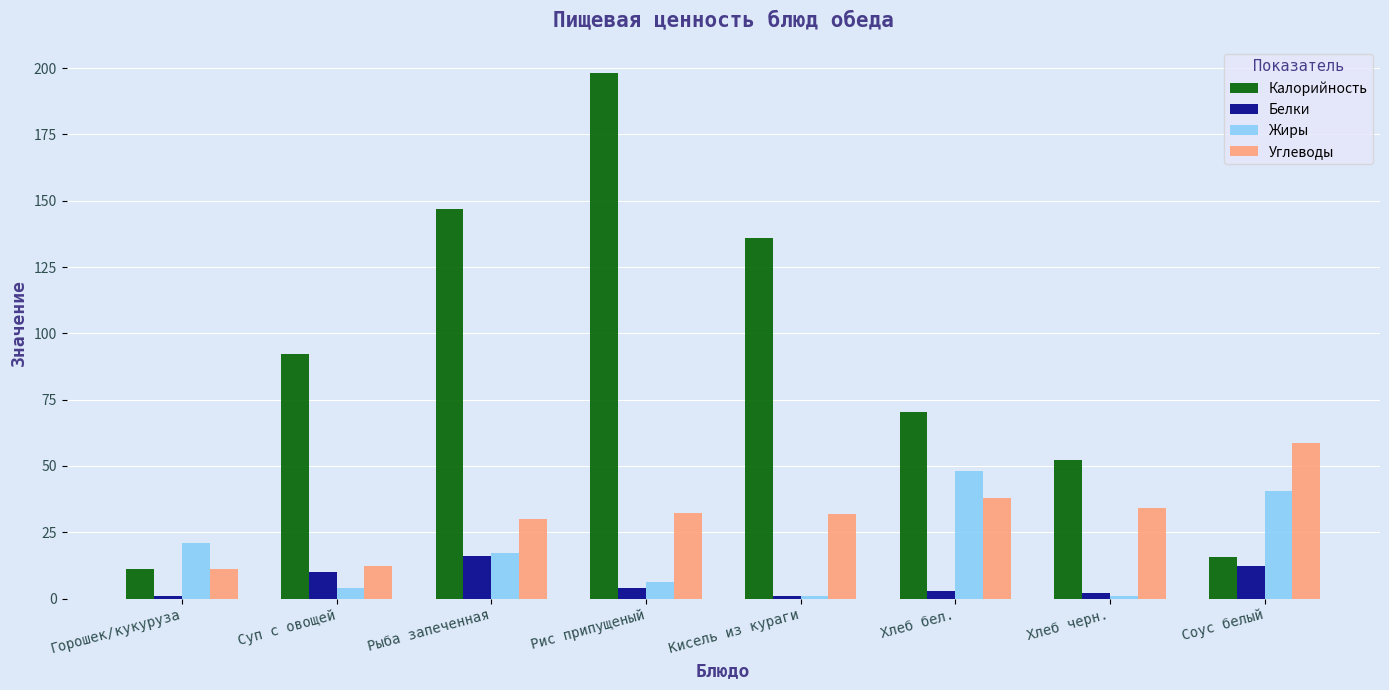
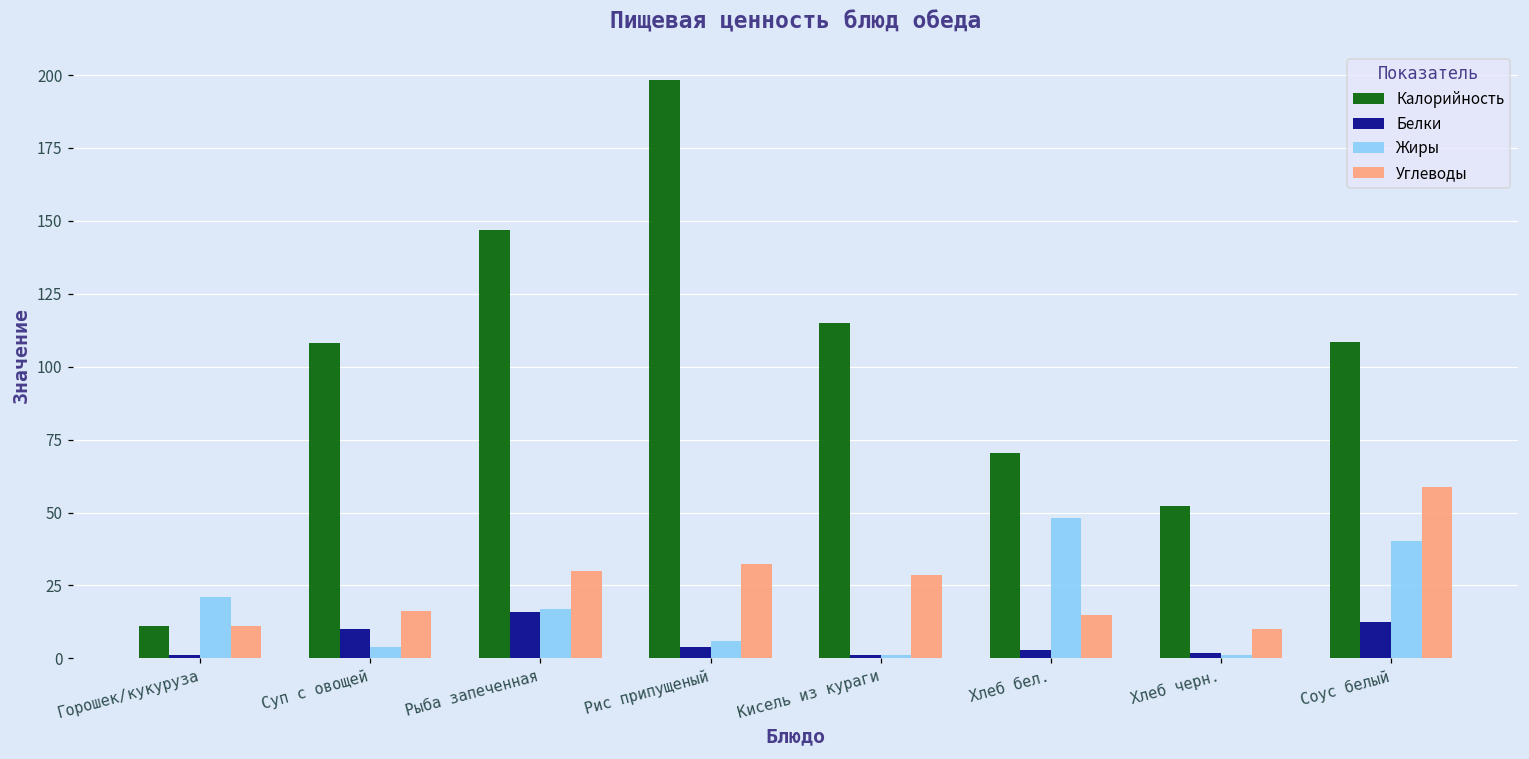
  {
    "Калорийность": {
      "Горошек/кукуруза": 11,
-     "Суп с овощей": 92,
+     "Суп с овощей": 108,
      "Рыба запеченная": 147,
      "Рис припущеный": 198,
-     "Кисель из кураги": 136,
+     "Кисель из кураги": 115,
      "Хлеб бел.": 71,
      "Хлеб черн.": 52,
-     "Соус белый": 16
+     "Соус белый": 109
    },
    "Белки": {
      "Горошек/кукуруза": 1,
      "Суп с овощей": 10,
      "Рыба запеченная": 16,
      "Рис припущеный": 4,
      "Кисель из кураги": 1,
      "Хлеб бел.": 3,
      "Хлеб черн.": 2,
      "Соус белый": 12
    },
    "Жиры": {
      "Горошек/кукуруза": 21,
      "Суп с овощей": 4,
      "Рыба запеченная": 17,
      "Рис припущеный": 6,
      "Кисель из кураги": 1,
      "Хлеб бел.": 48,
      "Хлеб черн.": 1,
      "Соус белый": 40
    },
    "Углеводы": {
      "Горошек/кукуруза": 11,
-     "Суп с овощей": 12,
+     "Суп с овощей": 16,
      "Рыба запеченная": 30,
      "Рис припущеный": 32,
-     "Кисель из кураги": 32,
-     "Хлеб бел.": 38,
-     "Хлеб черн.": 34,
+     "Кисель из кураги": 29,
+     "Хлеб бел.": 15,
+     "Хлеб черн.": 10,
      "Соус белый": 59
    }
  }
